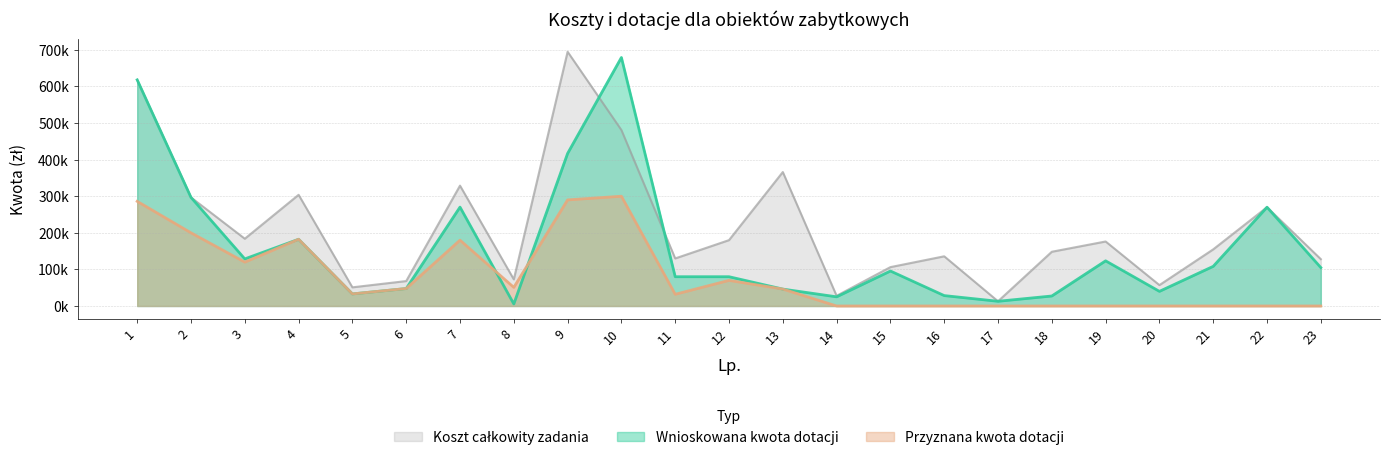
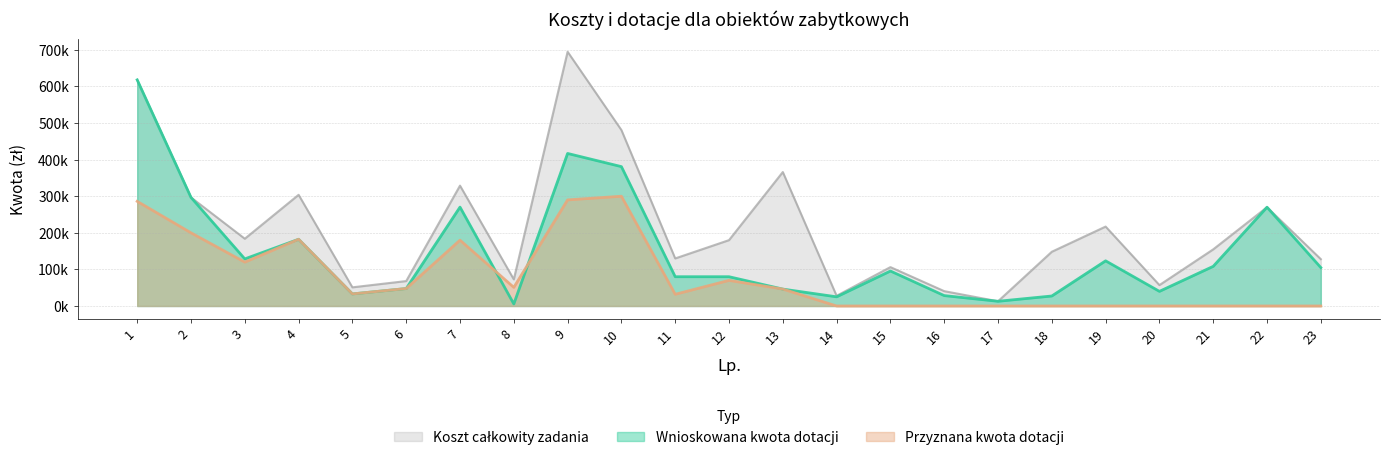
  {
    "Koszt całkowity zadania": {
      "3": 180000,
      "4": 300000,
      "5": 50000,
      "6": 70000,
      "7": 330000,
      "8": 70000,
      "9": 690000,
      "10": 480000,
      "11": 130000,
      "12": 180000,
      "13": 370000,
      "15": 110000,
-     "16": 140000,
+     "16": 40000,
      "18": 150000,
-     "19": 180000,
+     "19": 220000,
      "20": 60000,
      "21": 150000,
      "23": 130000
    },
    "Wnioskowana kwota dotacji": {
      "3": 130000,
      "7": 270000,
      "8": 10000,
      "9": 420000,
-     "10": 680000,
+     "10": 380000,
      "11": 80000,
      "12": 80000,
      "15": 100000,
      "16": 30000,
      "18": 30000,
      "19": 120000,
      "20": 40000,
      "21": 110000,
      "23": 110000
    },
    "Przyznana kwota dotacji": {
      "1": 290000,
      "2": 200000,
      "3": 120000,
      "7": 180000,
      "8": 50000,
      "9": 290000,
      "10": 300000,
      "11": 30000,
      "12": 70000,
      "14": 0,
      "15": 0,
      "16": 0,
      "17": 0,
      "18": 0,
      "19": 0,
      "20": 0,
      "21": 0,
      "22": 0,
      "23": 0
    }
  }
